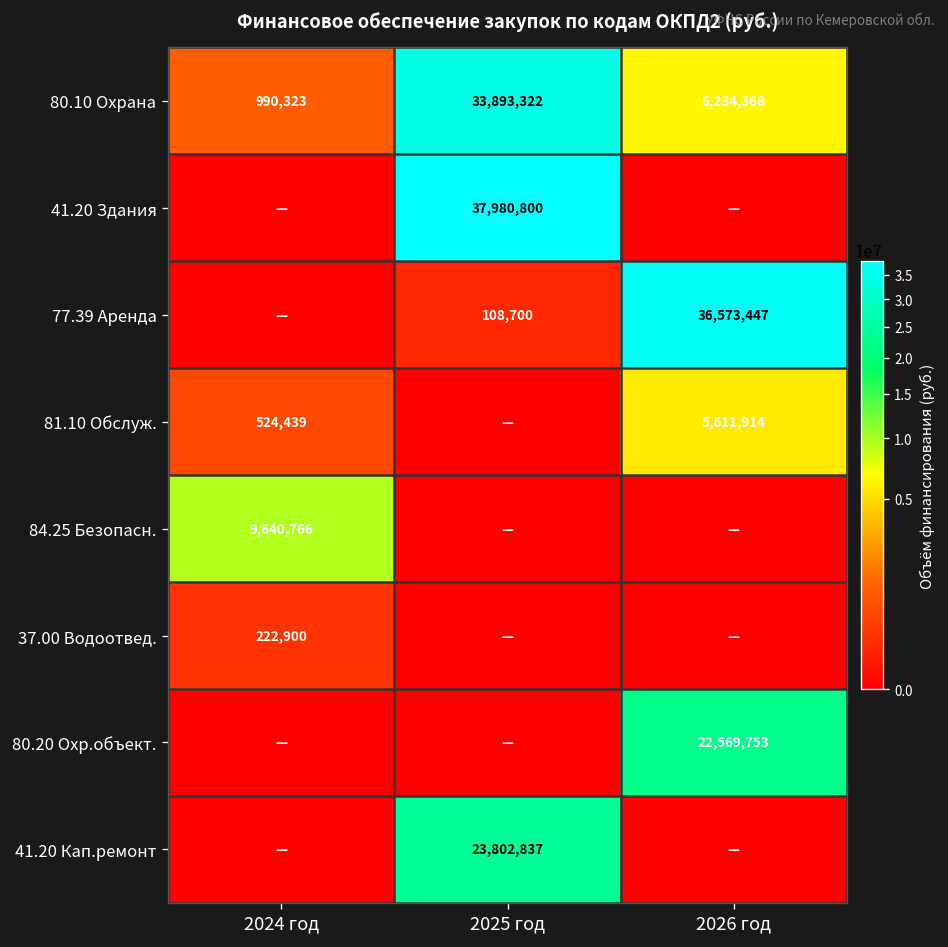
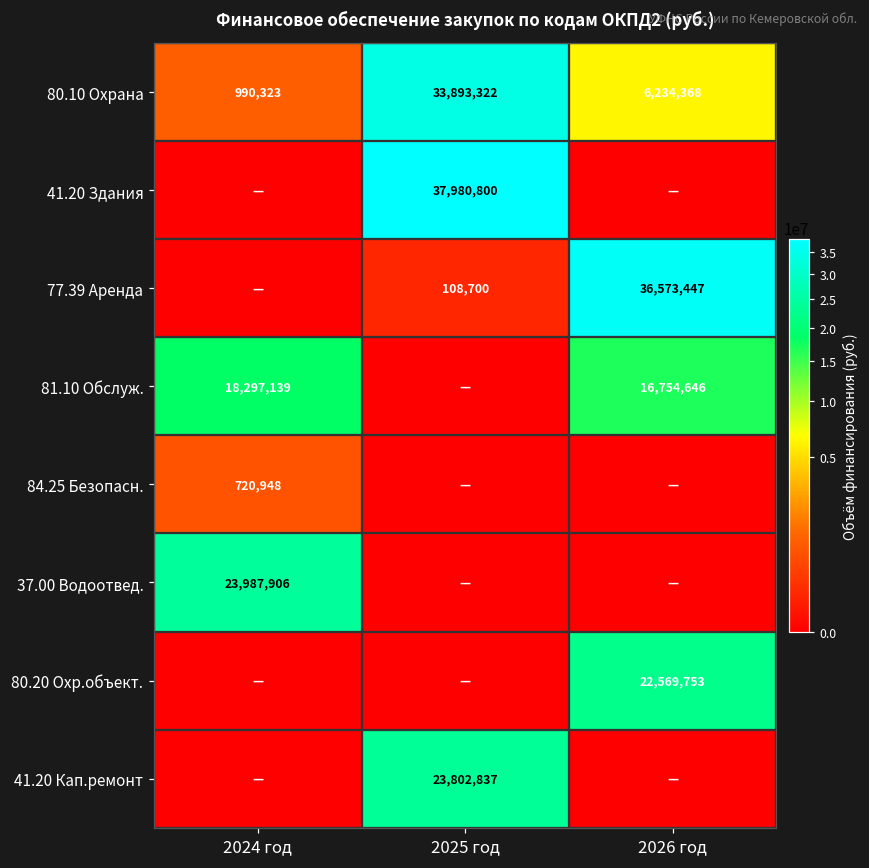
  {
    "80.10 Охрана": {
      "2024 год": "990,323",
      "2025 год": "33,893,322",
      "2026 год": "6,234,368"
    },
    "41.20 Здания": {
      "2025 год": "37,980,800"
    },
    "77.39 Аренда": {
      "2025 год": "108,700",
      "2026 год": "36,573,447"
    },
    "81.10 Обслуж.": {
-     "2024 год": "524,439",
-     "2026 год": "5,611,914"
+     "2024 год": "18,297,139",
+     "2026 год": "16,754,646"
    },
    "84.25 Безопасн.": {
-     "2024 год": "9,640,766"
+     "2024 год": "720,948"
    },
    "37.00 Водоотвед.": {
-     "2024 год": "222,900"
+     "2024 год": "23,987,906"
    },
    "80.20 Охр.объект.": {
      "2026 год": "22,569,753"
    },
    "41.20 Кап.ремонт": {
      "2025 год": "23,802,837"
    }
  }
